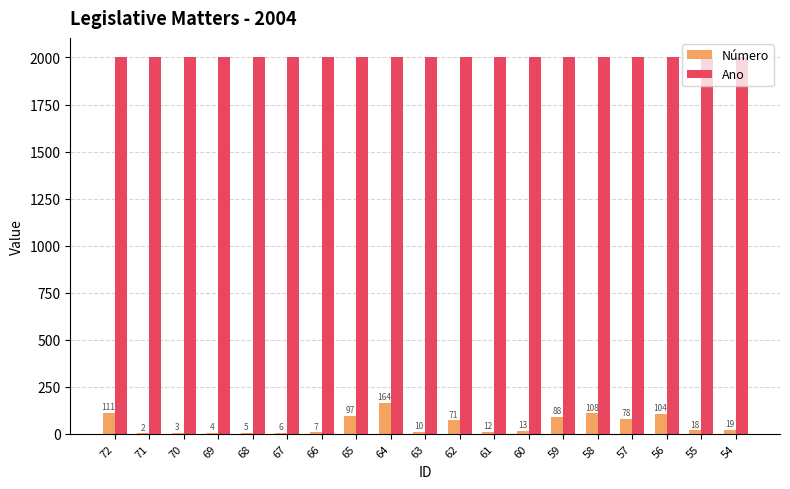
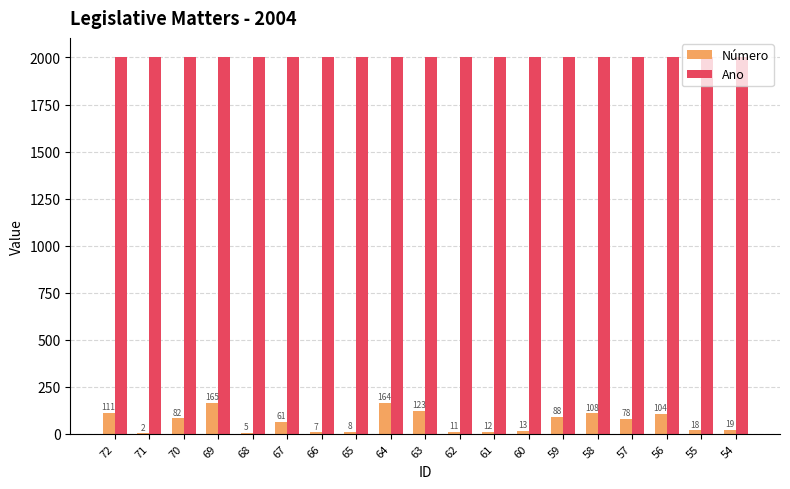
  {
    "Número": {
      "72": 111,
      "71": 2,
-     "70": 3,
-     "69": 4,
+     "70": 82,
+     "69": 165,
      "68": 5,
-     "67": 6,
+     "67": 61,
      "66": 7,
-     "65": 97,
+     "65": 8,
      "64": 164,
-     "63": 10,
-     "62": 71,
+     "63": 123,
+     "62": 11,
      "61": 12,
      "60": 13,
      "59": 88,
      "58": 108,
      "57": 78,
      "56": 104,
      "55": 18,
      "54": 19
    },
    "Ano": {
      "72": 2000,
      "71": 2000,
      "70": 2000,
      "69": 2000,
      "68": 2000,
      "67": 2000,
      "66": 2000,
      "65": 2000,
      "64": 2000,
      "63": 2000,
      "62": 2000,
      "61": 2000,
      "60": 2000,
      "59": 2000,
      "58": 2000,
      "57": 2000,
      "56": 2000
    }
  }
